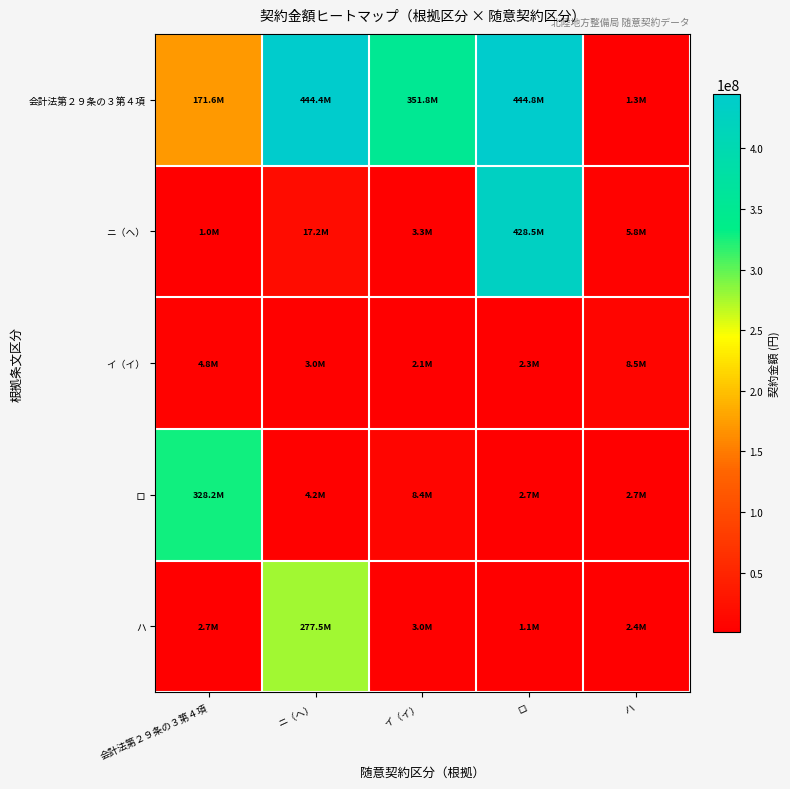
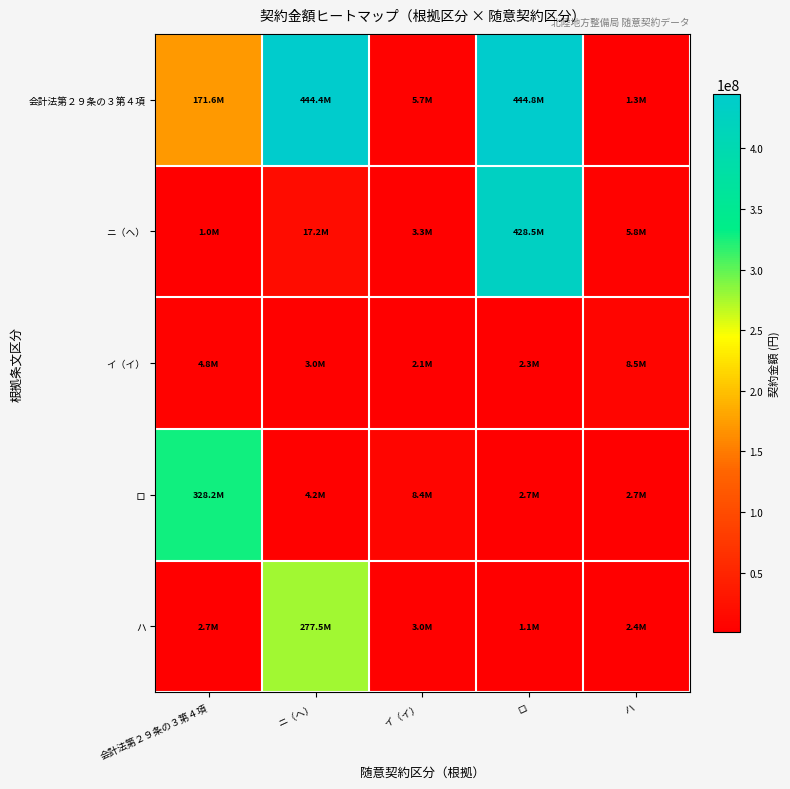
  {
    "会計法第２９条の３第４項": {
      "会計法第２９条の３第４項": "171.6M",
      "ニ（ヘ）": "444.4M",
-     "イ（イ）": "351.8M",
+     "イ（イ）": "5.7M",
      "ロ": "444.8M",
      "ハ": "1.3M"
    },
    "ニ（ヘ）": {
      "会計法第２９条の３第４項": "1.0M",
      "ニ（ヘ）": "17.2M",
      "イ（イ）": "3.3M",
      "ロ": "428.5M",
      "ハ": "5.8M"
    },
    "イ（イ）": {
      "会計法第２９条の３第４項": "4.8M",
      "ニ（ヘ）": "3.0M",
      "イ（イ）": "2.1M",
      "ロ": "2.3M",
      "ハ": "8.5M"
    },
    "ロ": {
      "会計法第２９条の３第４項": "328.2M",
      "ニ（ヘ）": "4.2M",
      "イ（イ）": "8.4M",
      "ロ": "2.7M",
      "ハ": "2.7M"
    },
    "ハ": {
      "会計法第２９条の３第４項": "2.7M",
      "ニ（ヘ）": "277.5M",
      "イ（イ）": "3.0M",
      "ロ": "1.1M",
      "ハ": "2.4M"
    }
  }
